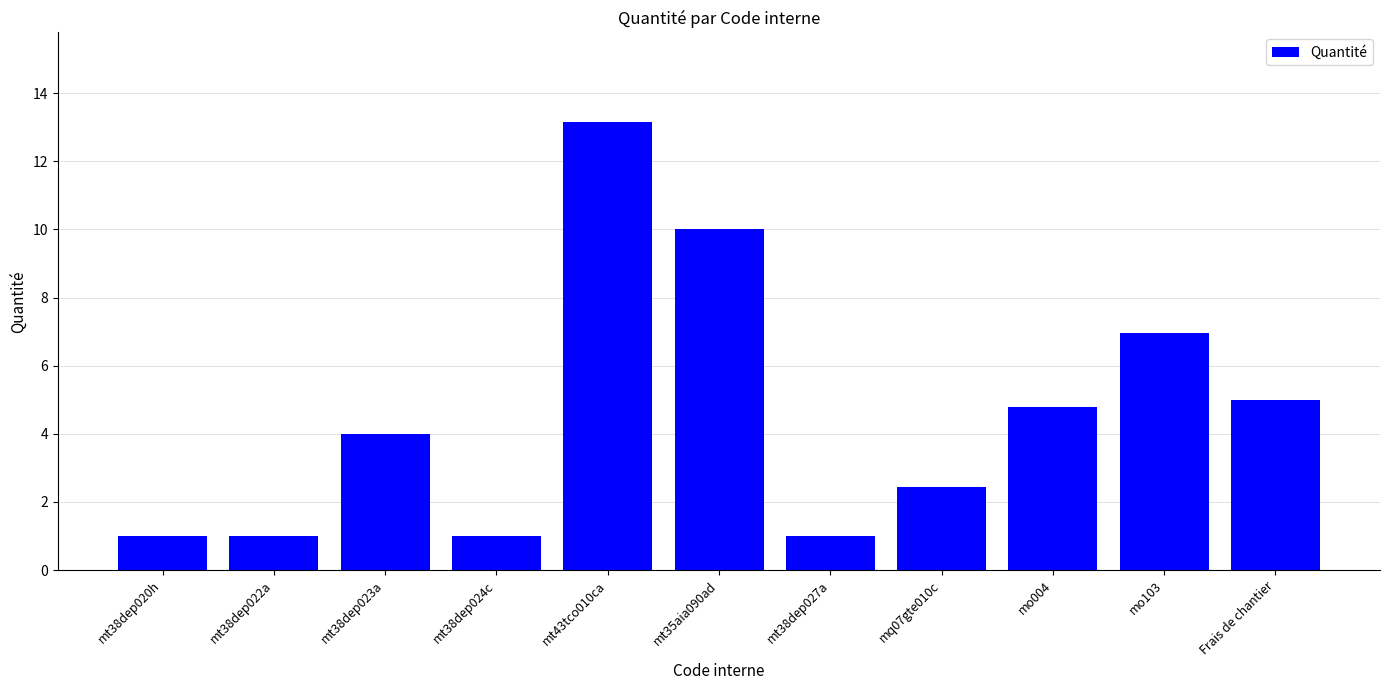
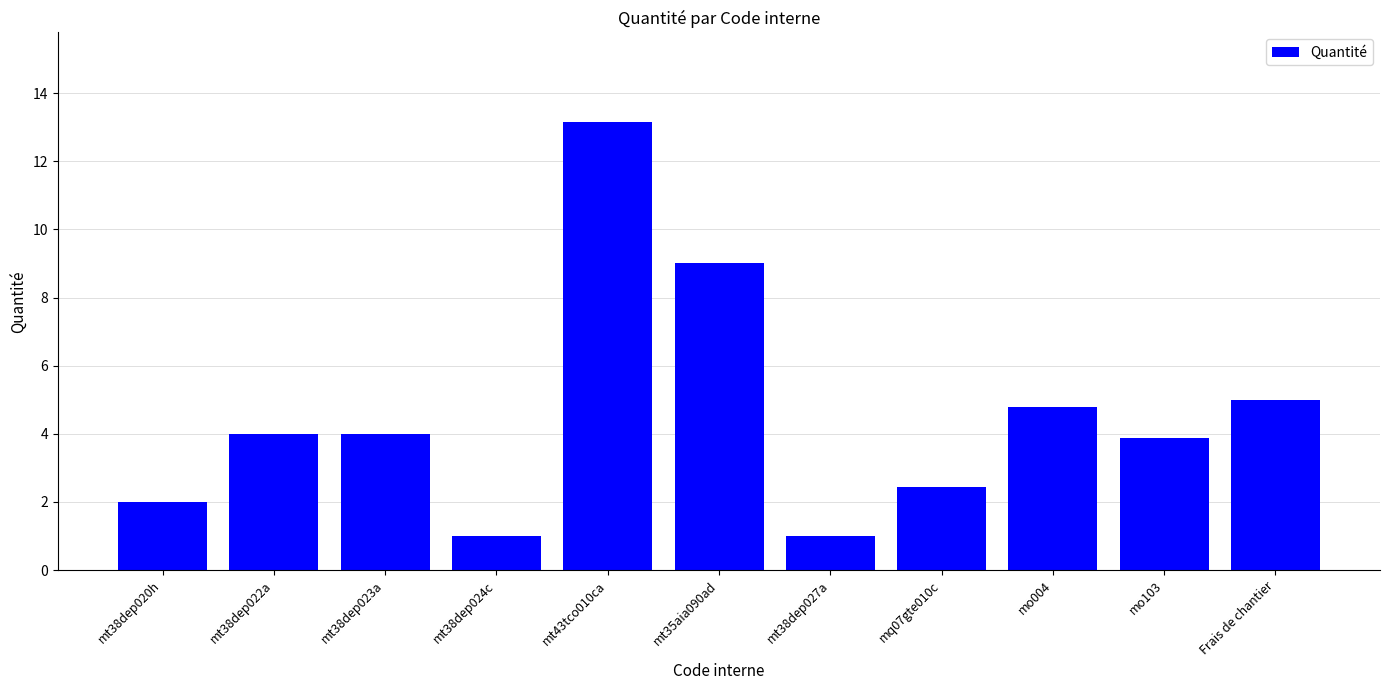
  {
-   "mt38dep020h": 1,
-   "mt38dep022a": 1,
+   "mt38dep020h": 2,
+   "mt38dep022a": 4,
    "mt38dep023a": 4.0,
    "mt38dep024c": 1.0,
    "mt43tco010ca": 13.2,
-   "mt35aia090ad": 10,
+   "mt35aia090ad": 9,
    "mt38dep027a": 1.0,
    "mq07gte010c": 2.4,
    "mo004": 4.8,
-   "mo103": 7.0,
+   "mo103": 3.9,
    "Frais de chantier": 5.0
  }
